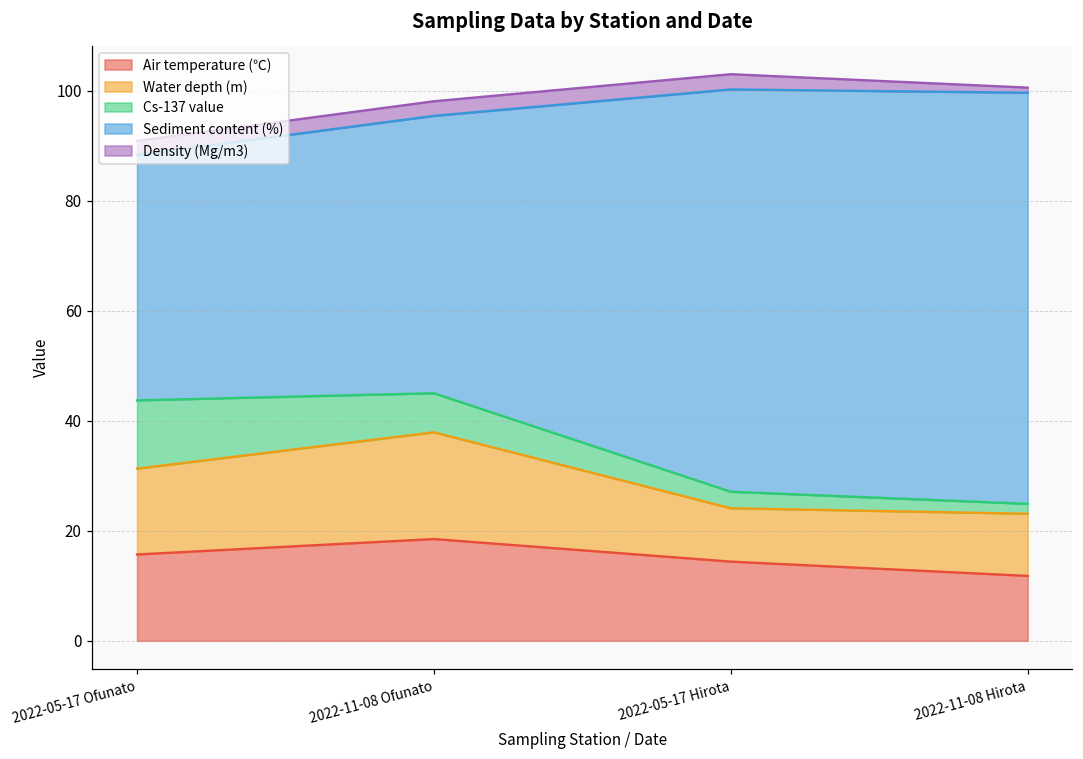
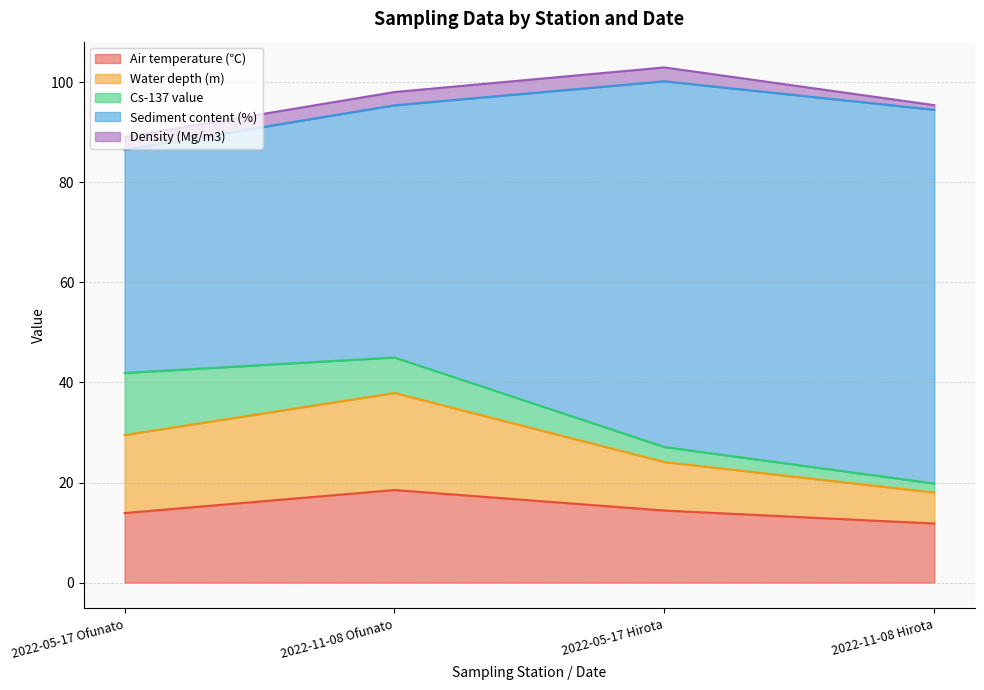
  {
    "Air temperature (℃)": {
-     "2022-05-17 Ofunato": 16,
+     "2022-05-17 Ofunato": 14,
      "2022-11-08 Ofunato": 19,
      "2022-05-17 Hirota": 14,
      "2022-11-08 Hirota": 12
    },
    "Water depth (m)": {
      "2022-05-17 Ofunato": 16,
      "2022-11-08 Ofunato": 19,
      "2022-05-17 Hirota": 10,
-     "2022-11-08 Hirota": 11
+     "2022-11-08 Hirota": 6
    },
    "Cs-137 value": {
      "2022-05-17 Ofunato": 12,
      "2022-11-08 Ofunato": 7,
      "2022-05-17 Hirota": 3,
      "2022-11-08 Hirota": 2
    },
    "Sediment content (%)": {
      "2022-11-08 Ofunato": 50,
      "2022-05-17 Hirota": 73,
      "2022-11-08 Hirota": 75
    },
    "Density (Mg/m3)": {
      "2022-11-08 Ofunato": 3,
      "2022-05-17 Hirota": 3,
      "2022-11-08 Hirota": 1
    }
  }
